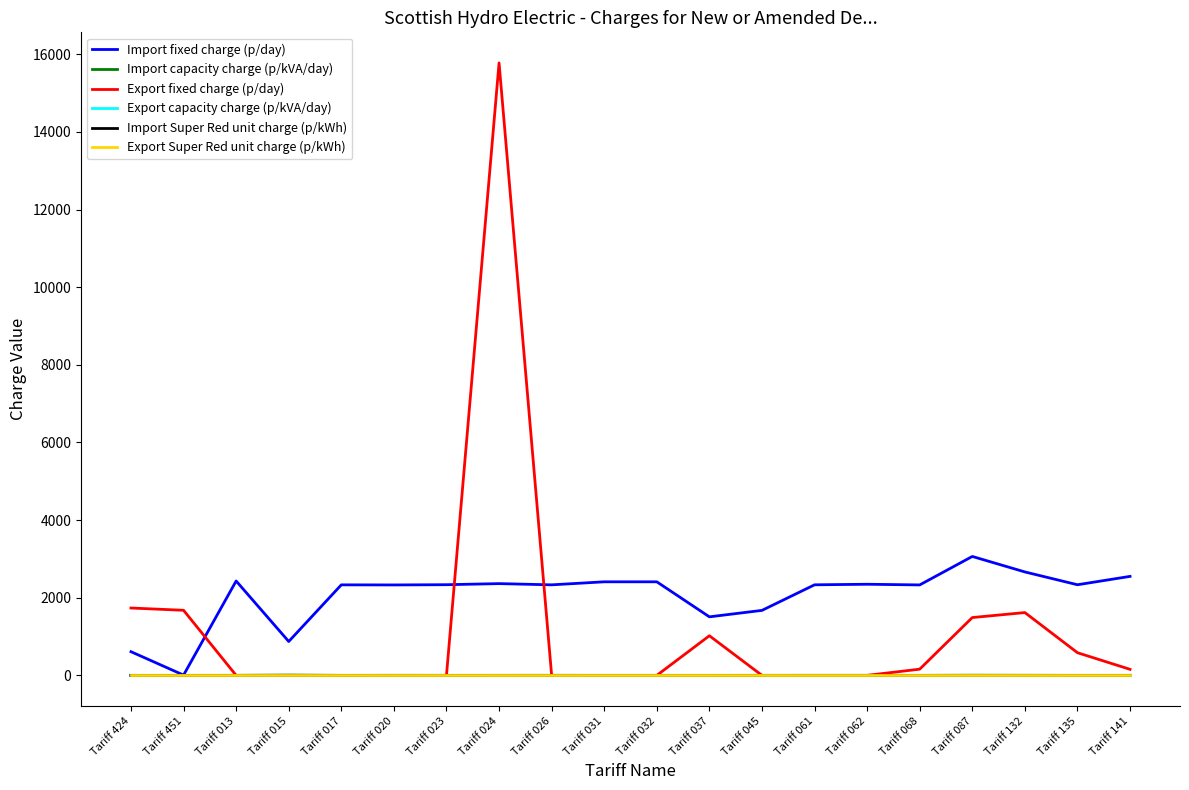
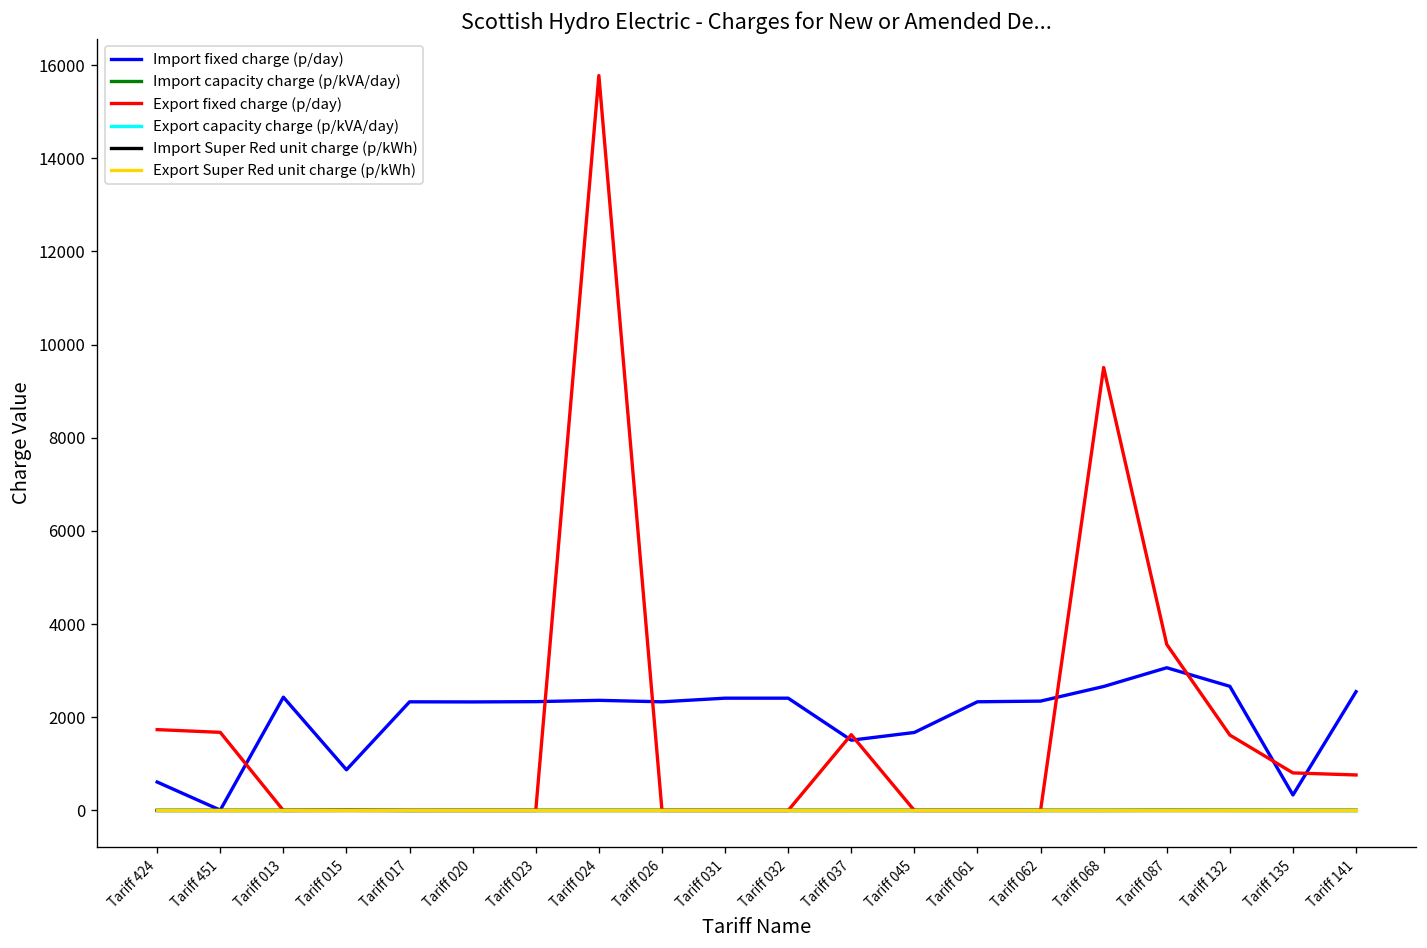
  {
    "Import fixed charge (p/day)": {
      "Tariff 424": 600,
      "Tariff 013": 2400,
      "Tariff 015": 900,
      "Tariff 017": 2300,
      "Tariff 020": 2300,
      "Tariff 023": 2300,
      "Tariff 024": 2400,
      "Tariff 026": 2300,
      "Tariff 031": 2400,
      "Tariff 032": 2400,
      "Tariff 037": 1500,
      "Tariff 045": 1700,
      "Tariff 061": 2300,
      "Tariff 062": 2300,
-     "Tariff 068": 2300,
+     "Tariff 068": 2700,
      "Tariff 087": 3100,
      "Tariff 132": 2700,
-     "Tariff 135": 2300,
+     "Tariff 135": 300,
      "Tariff 141": 2600
    },
    "Export Super Red unit charge (p/kWh)": {
      "Tariff 424": 0,
      "Tariff 024": 0,
      "Tariff 037": 0,
      "Tariff 068": 0,
      "Tariff 087": 0,
      "Tariff 132": 0,
      "Tariff 135": 0,
      "Tariff 141": 0
    },
    "Export fixed charge (p/day)": {
      "Tariff 424": 1700,
      "Tariff 451": 1700,
      "Tariff 024": 15800,
-     "Tariff 037": 1000,
-     "Tariff 068": 200,
-     "Tariff 087": 1500,
+     "Tariff 037": 1600,
+     "Tariff 068": 9500,
+     "Tariff 087": 3600,
      "Tariff 132": 1600,
-     "Tariff 135": 600,
-     "Tariff 141": 200
+     "Tariff 135": 800,
+     "Tariff 141": 800
    }
  }
